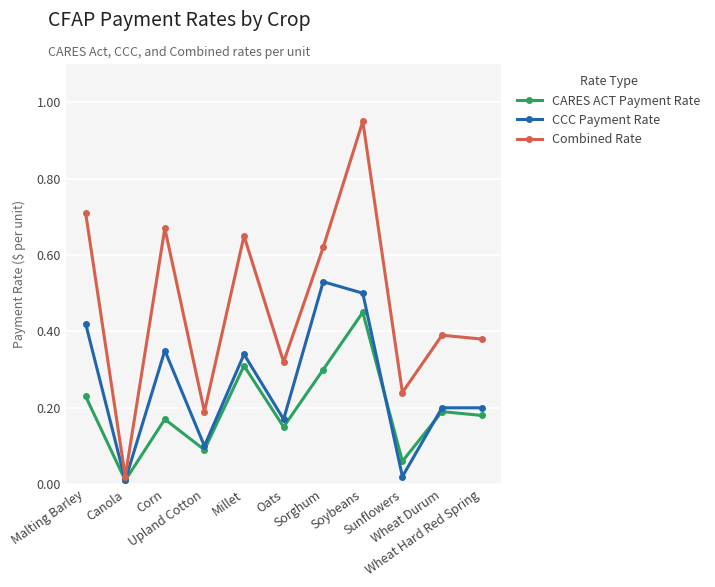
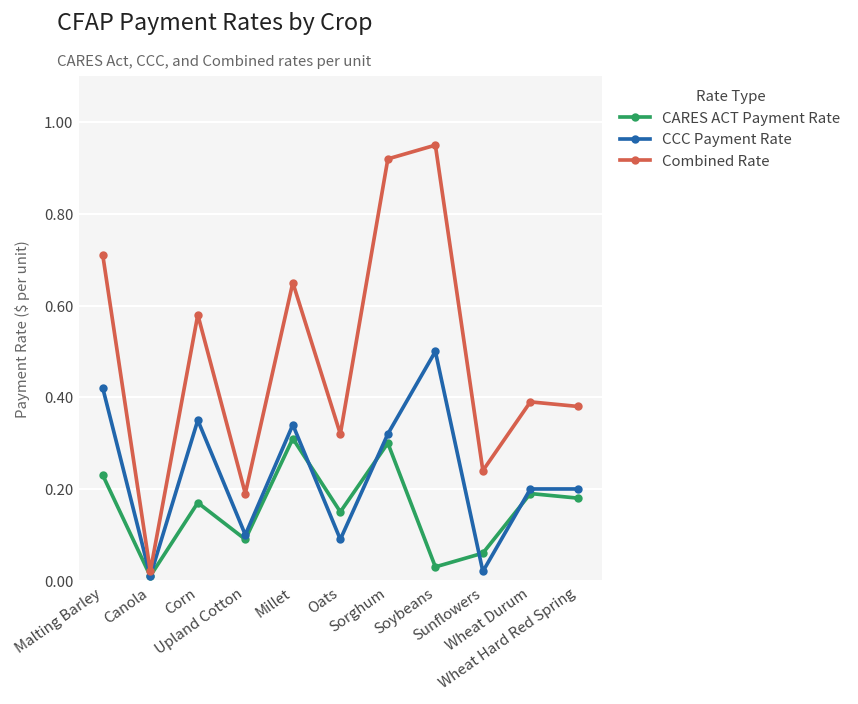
  {
    "CARES ACT Payment Rate": {
      "Malting Barley": 0.23,
      "Corn": 0.17,
      "Upland Cotton": 0.09,
      "Millet": 0.31,
      "Oats": 0.15,
      "Sorghum": 0.30,
-     "Soybeans": 0.45,
+     "Soybeans": 0.03,
      "Sunflowers": 0.06,
      "Wheat Durum": 0.19,
      "Wheat Hard Red Spring": 0.18
    },
    "CCC Payment Rate": {
      "Malting Barley": 0.42,
      "Corn": 0.35,
      "Upland Cotton": 0.10,
      "Millet": 0.34,
-     "Oats": 0.17,
-     "Sorghum": 0.53,
+     "Oats": 0.09,
+     "Sorghum": 0.32,
      "Soybeans": 0.50,
      "Sunflowers": 0.02,
      "Wheat Durum": 0.20,
      "Wheat Hard Red Spring": 0.20
    },
    "Combined Rate": {
      "Malting Barley": 0.71,
      "Canola": 0.02,
-     "Corn": 0.67,
+     "Corn": 0.58,
      "Upland Cotton": 0.19,
      "Millet": 0.65,
      "Oats": 0.32,
-     "Sorghum": 0.62,
+     "Sorghum": 0.92,
      "Soybeans": 0.95,
      "Sunflowers": 0.24,
      "Wheat Durum": 0.39,
      "Wheat Hard Red Spring": 0.38
    }
  }
